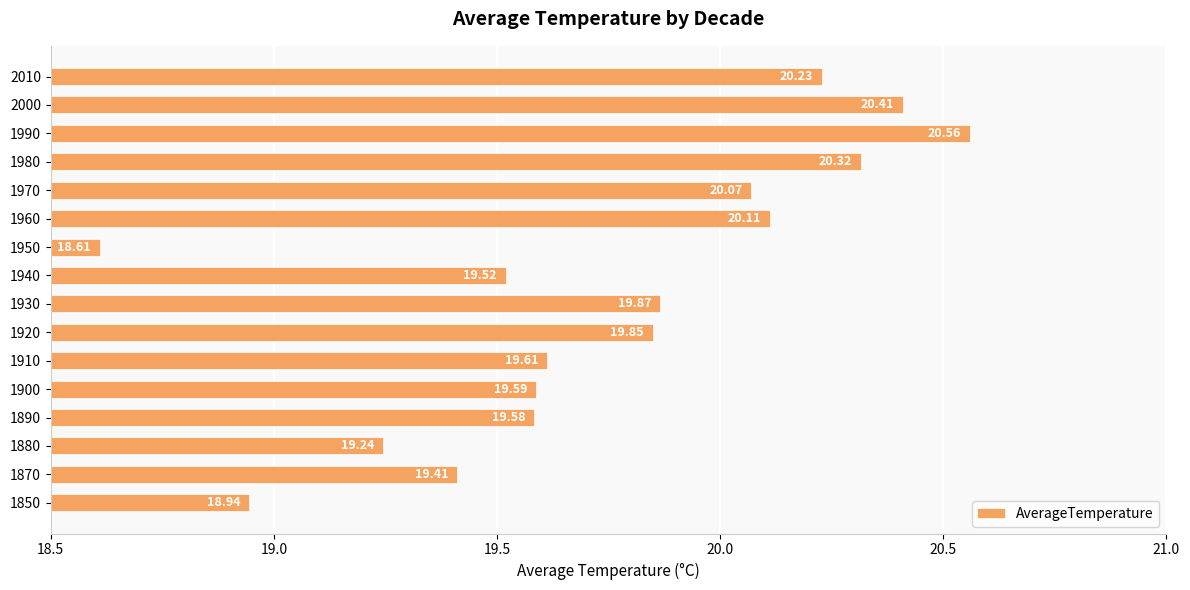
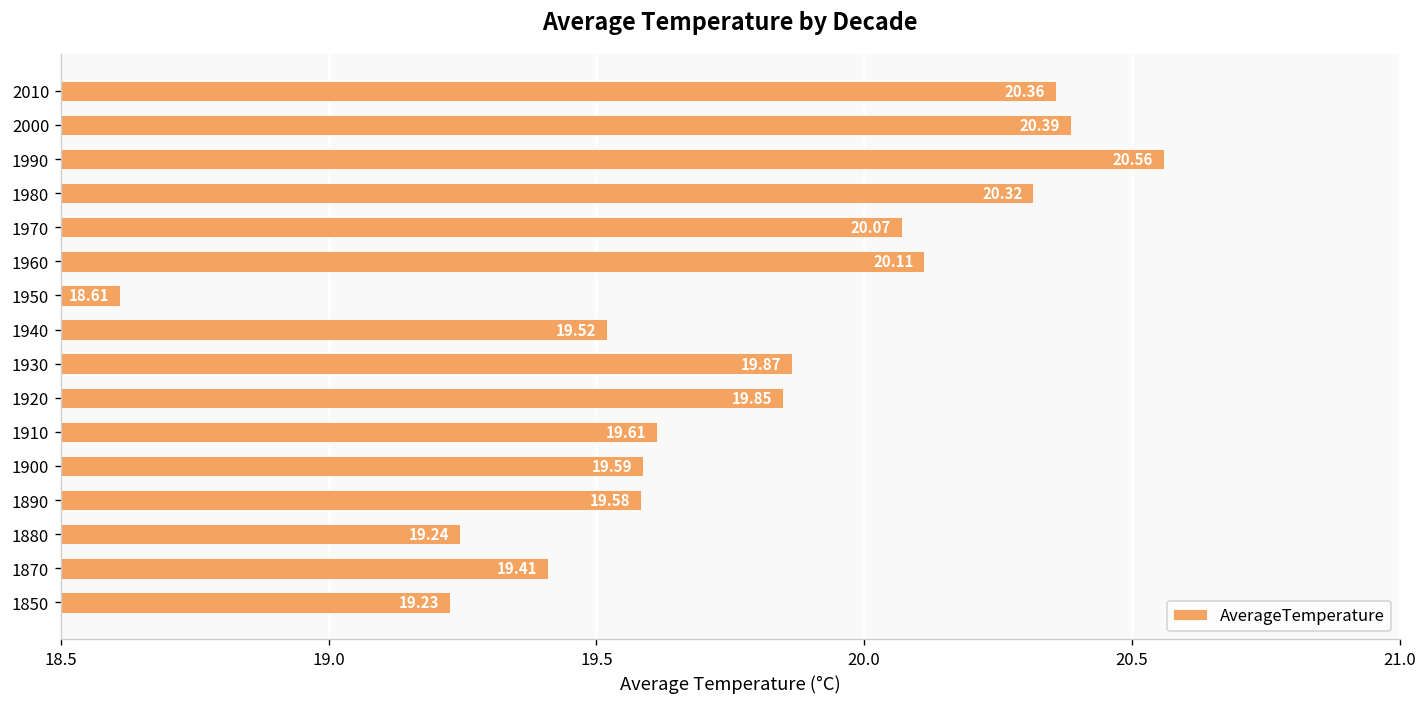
  {
-   "2010": 20.23,
-   "2000": 20.41,
+   "2010": 20.36,
+   "2000": 20.39,
    "1990": 20.56,
    "1980": 20.32,
    "1970": 20.07,
    "1960": 20.11,
    "1950": 18.61,
    "1940": 19.52,
    "1930": 19.87,
    "1920": 19.85,
    "1910": 19.61,
    "1900": 19.59,
    "1890": 19.58,
    "1880": 19.24,
    "1870": 19.41,
-   "1850": 18.94
+   "1850": 19.23
  }
